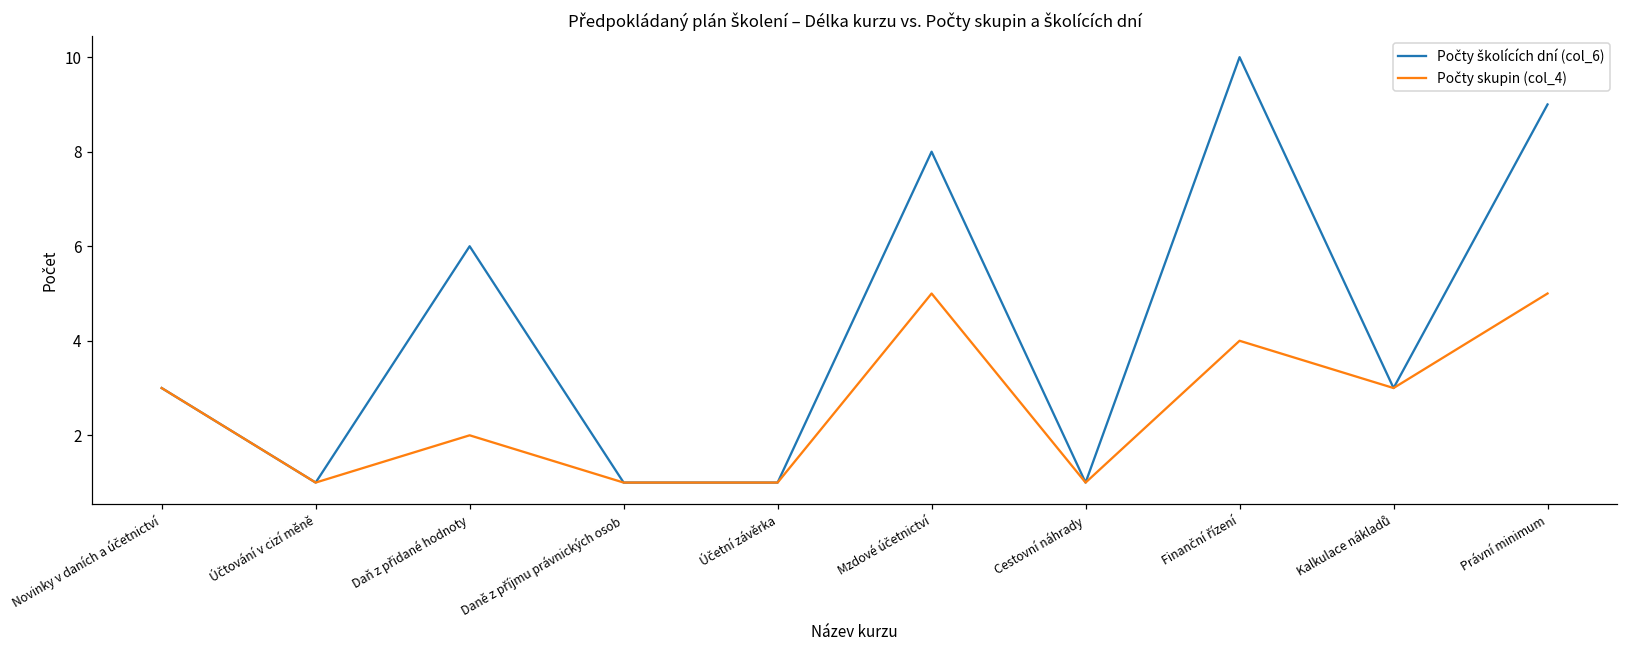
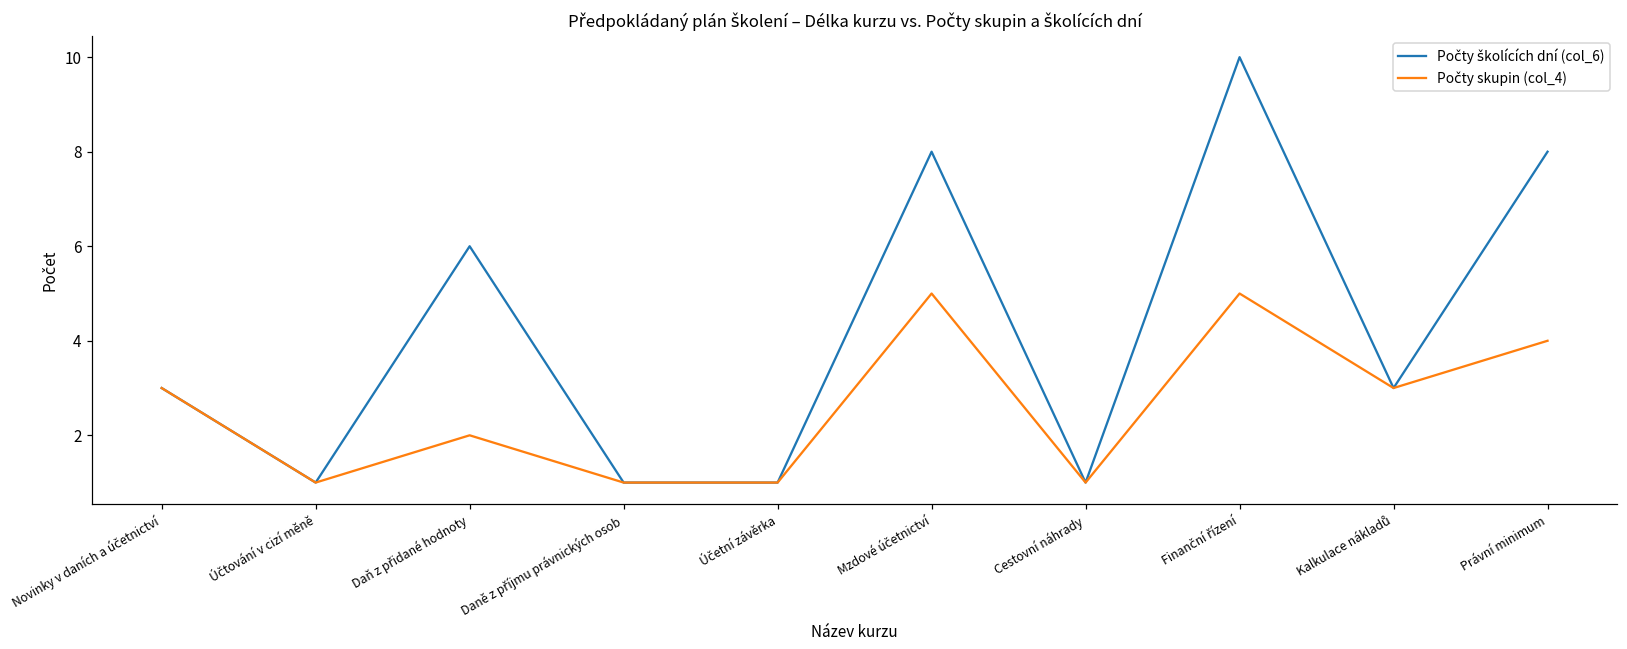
  {
    "Počty školících dní (col_6)": {
      "Daň z přidané hodnoty": 6,
      "Mzdové účetnictví": 8,
      "Finanční řízení": 10,
-     "Právní minimum": 9
+     "Právní minimum": 8
    },
    "Počty skupin (col_4)": {
      "Daň z přidané hodnoty": 2,
      "Mzdové účetnictví": 5,
-     "Finanční řízení": 4,
-     "Právní minimum": 5
+     "Finanční řízení": 5,
+     "Právní minimum": 4
    }
  }
